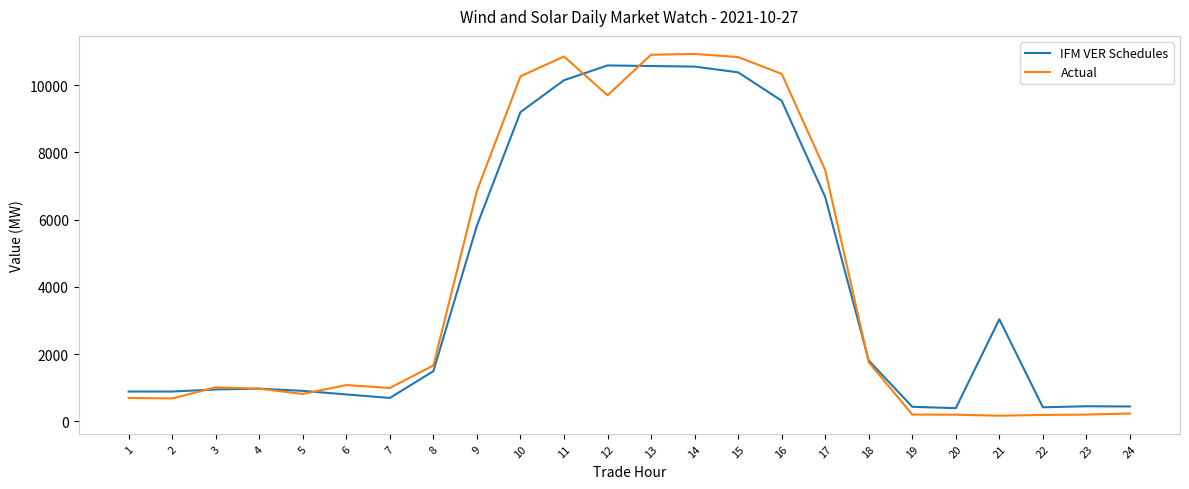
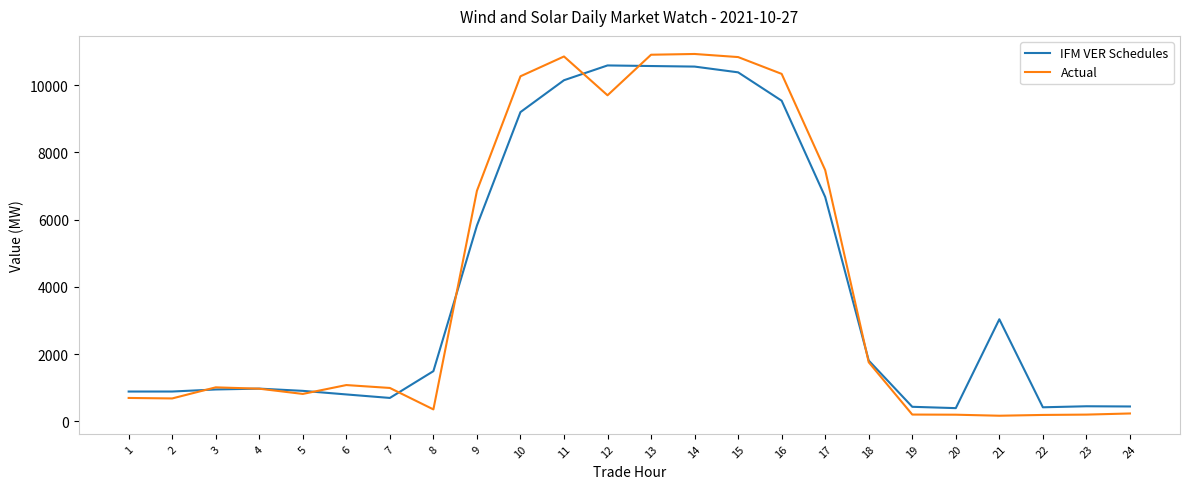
  {
    "IFM VER Schedules": {
      "1": 900,
      "2": 900,
      "5": 900,
      "6": 800,
      "7": 700,
      "8": 1500,
      "9": 5800,
      "10": 9200,
      "11": 10100,
      "12": 10600,
      "13": 10600,
      "14": 10600,
      "15": 10400,
      "16": 9500,
      "17": 6700,
      "19": 400,
      "20": 400,
      "21": 3000,
      "22": 400,
      "23": 500,
      "24": 400
    },
    "Actual": {
      "1": 700,
      "2": 700,
      "5": 800,
      "6": 1100,
      "7": 1000,
-     "8": 1700,
+     "8": 400,
      "9": 6900,
      "10": 10300,
      "11": 10900,
      "12": 9700,
      "13": 10900,
      "14": 10900,
      "15": 10800,
      "16": 10300,
      "17": 7500,
      "19": 200,
      "20": 200,
      "21": 200,
      "22": 200,
      "23": 200,
      "24": 200
    }
  }
